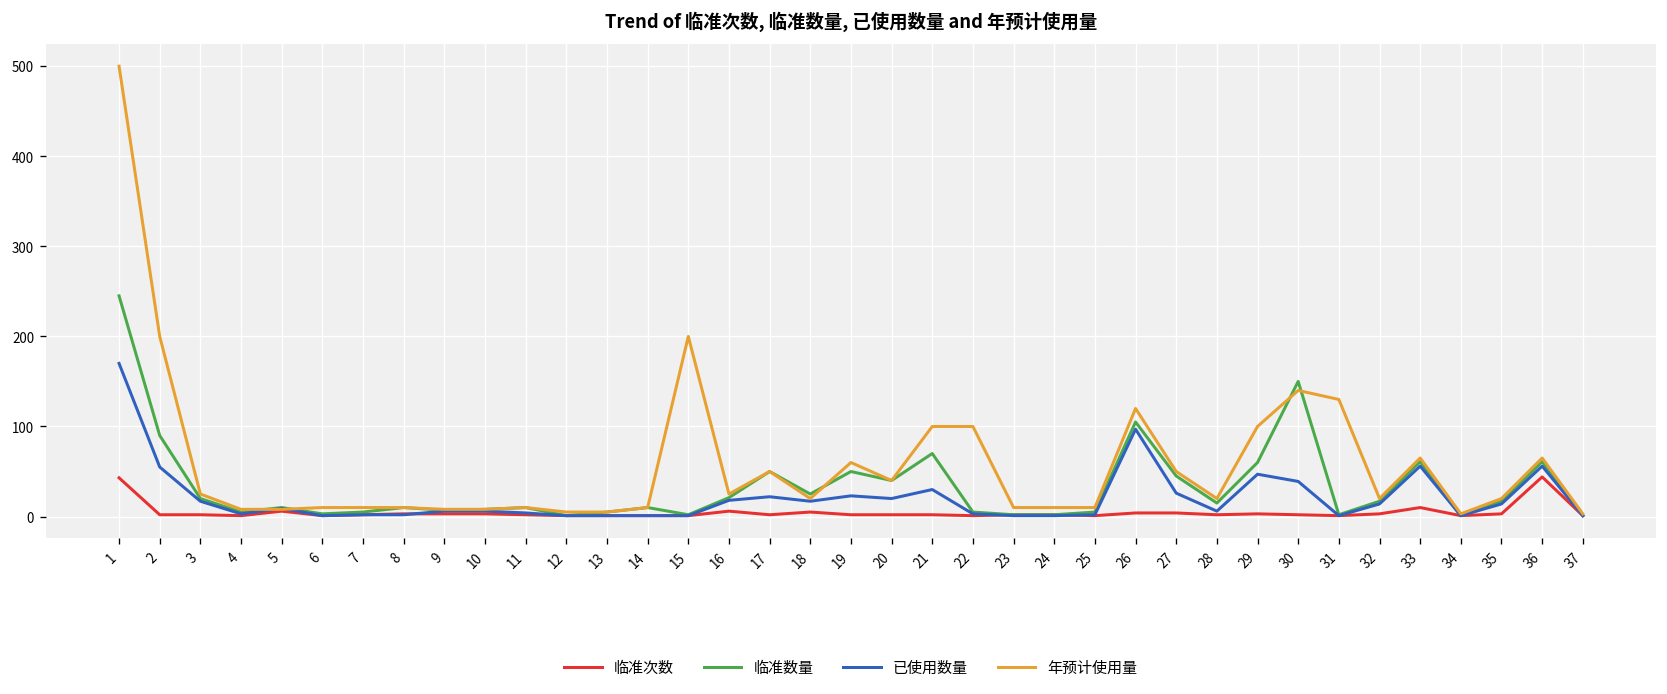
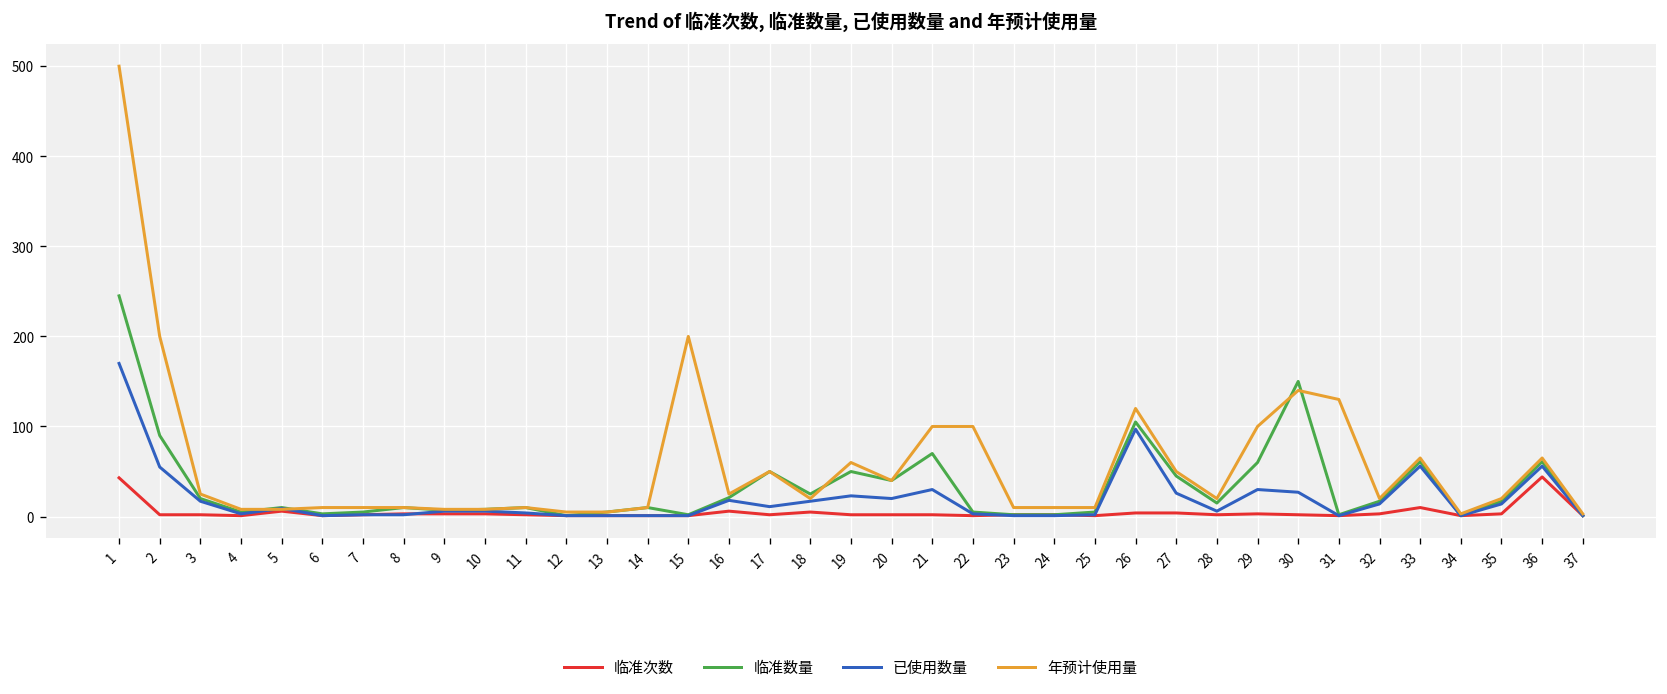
  {
    "临准次数": {
      "1": 40,
      "2": 0,
      "3": 0,
      "16": 10,
      "17": 0,
      "18": 10,
      "19": 0,
      "20": 0,
      "21": 0,
      "26": 0,
      "27": 0,
      "28": 0,
      "29": 0,
      "30": 0,
      "32": 0,
      "33": 10,
      "35": 0,
      "36": 40
    },
    "临准数量": {
      "1": 250,
      "2": 90,
      "18": 30,
      "19": 50,
      "21": 70,
      "26": 110,
      "27": 50,
      "28": 20,
      "29": 60,
      "30": 150,
      "33": 60,
      "36": 60
    },
    "已使用数量": {
      "1": 170,
      "2": 60,
-     "17": 20,
+     "17": 10,
      "19": 20,
      "20": 20,
      "21": 30,
      "26": 100,
      "27": 30,
      "28": 10,
-     "29": 50,
-     "30": 40,
+     "29": 30,
+     "30": 30,
      "33": 60,
      "36": 60
    },
    "年预计使用量": {
      "1": 500,
      "2": 200,
      "3": 30,
      "6": 10,
      "7": 10,
      "12": 10,
      "15": 200,
      "16": 30,
      "19": 60,
      "21": 100,
      "22": 100,
      "23": 10,
      "24": 10,
      "25": 10,
      "26": 120,
      "27": 50,
      "28": 20,
      "29": 100,
      "30": 140,
      "31": 130,
      "33": 70,
      "36": 70
    }
  }
